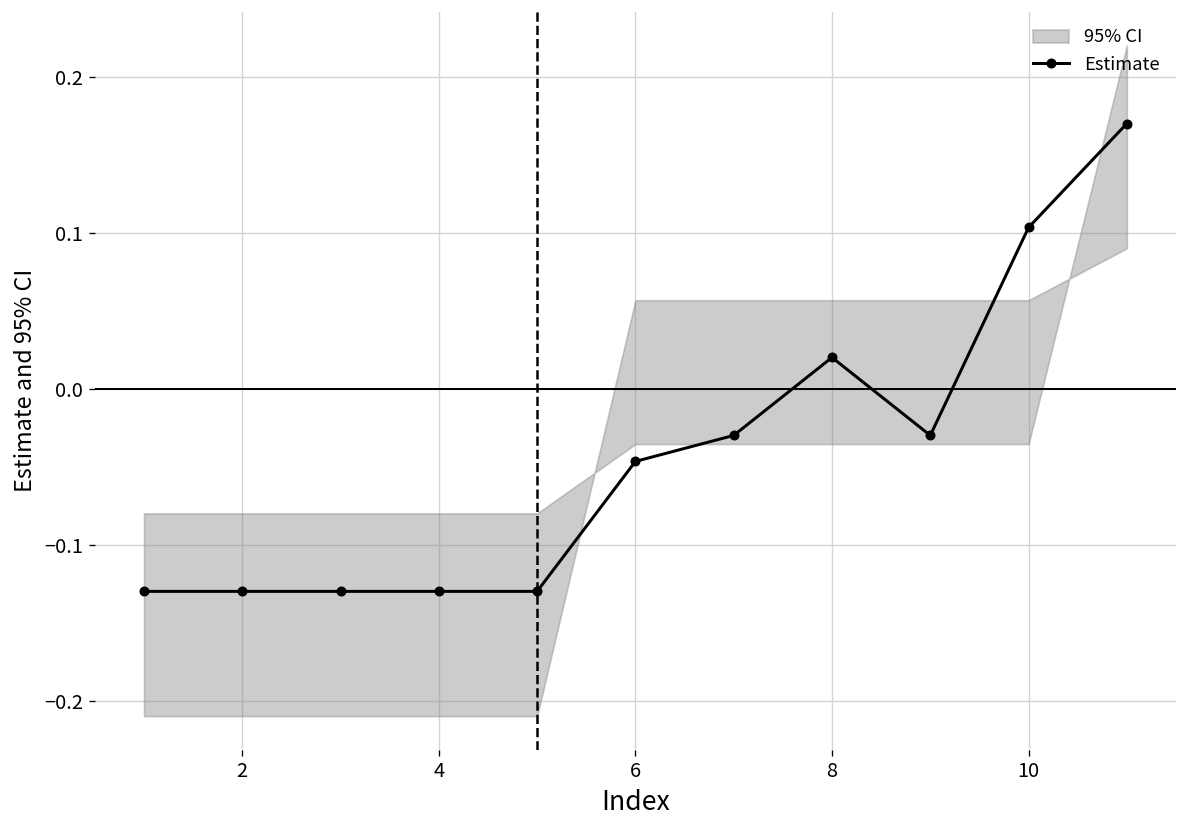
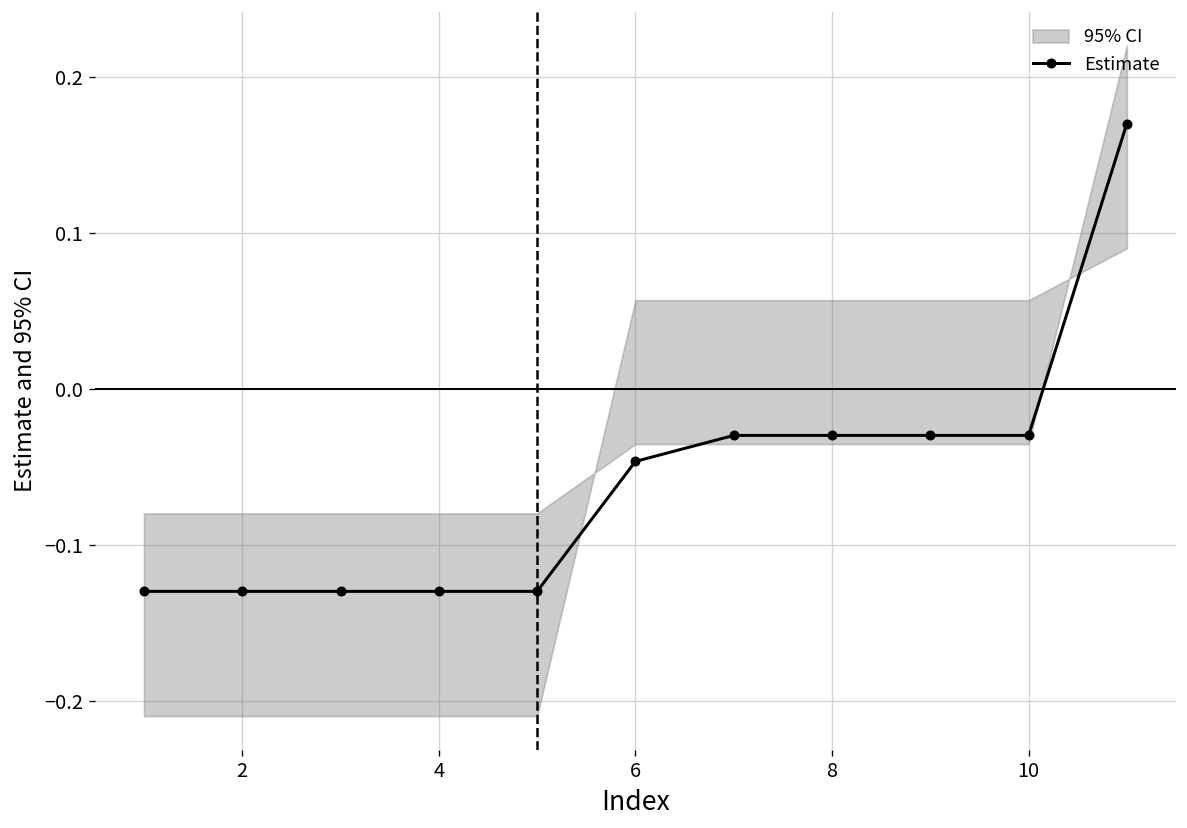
  {
    "Estimate": {
      "2": -0.130,
      "4": -0.130,
      "6": -0.047,
-     "8": 0.020,
-     "10": 0.103
+     "8": -0.030,
+     "10": -0.030
    }
  }
